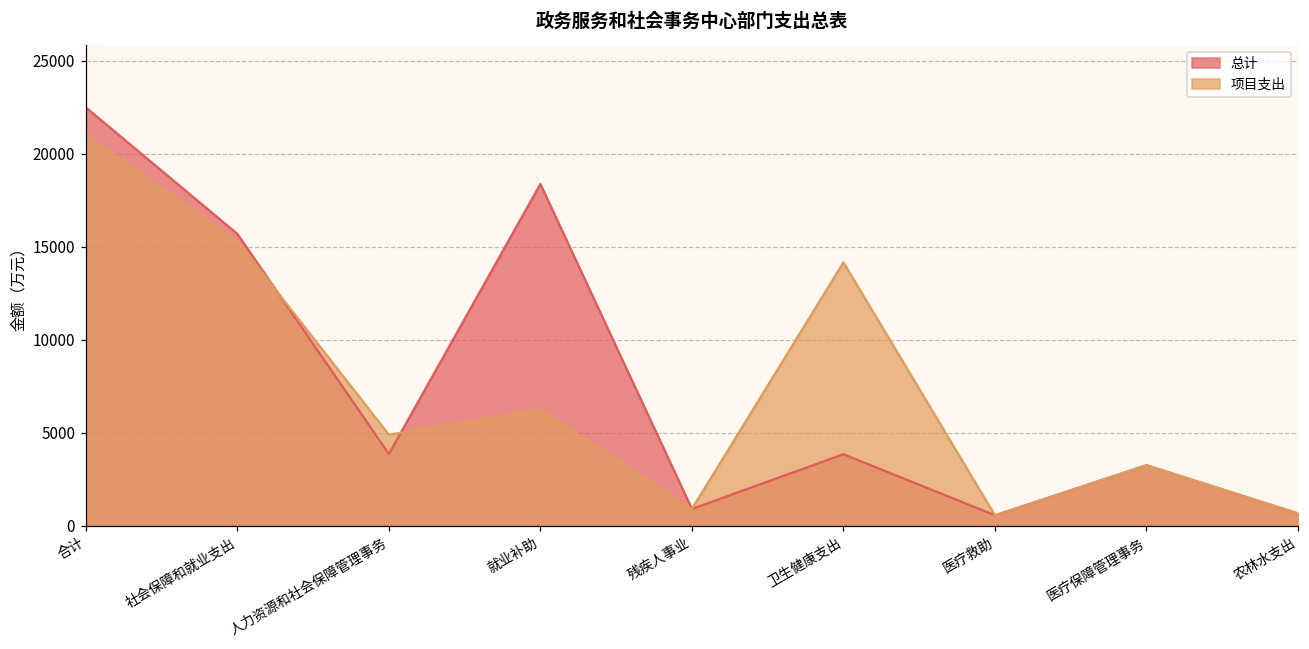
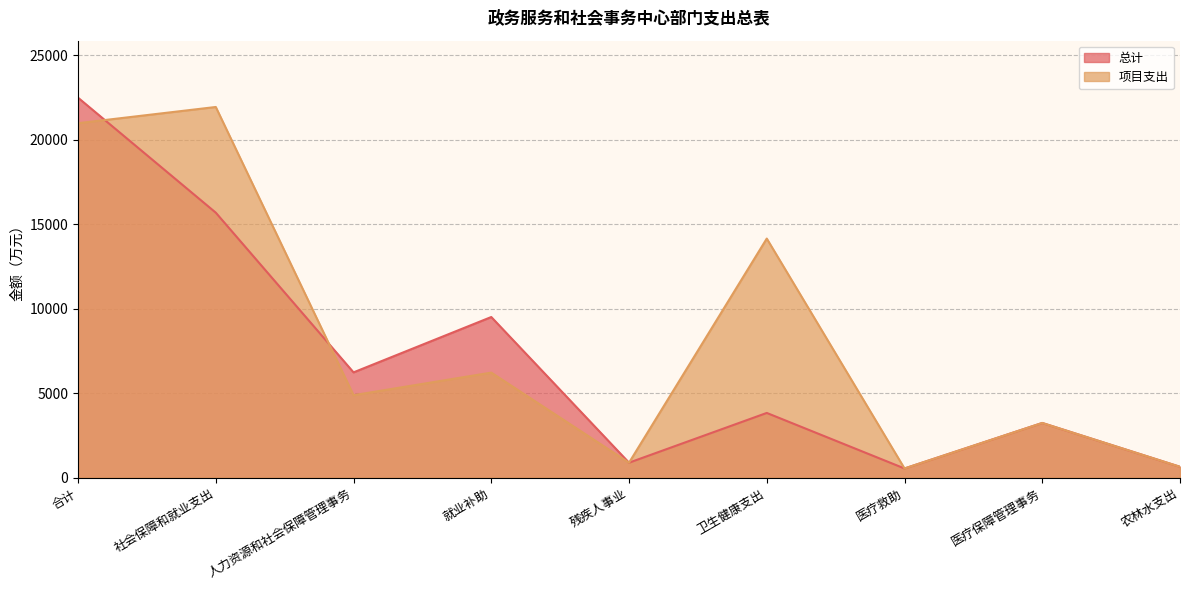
  {
    "总计": {
      "合计": 22500,
      "社会保障和就业支出": 15700,
-     "人力资源和社会保障管理事务": 3800,
-     "就业补助": 18400,
+     "人力资源和社会保障管理事务": 6200,
+     "就业补助": 9500,
      "卫生健康支出": 3800
    },
    "项目支出": {
      "合计": 21000,
-     "社会保障和就业支出": 15300,
+     "社会保障和就业支出": 21900,
      "人力资源和社会保障管理事务": 4900,
      "就业补助": 6200,
      "卫生健康支出": 14200
    }
  }
